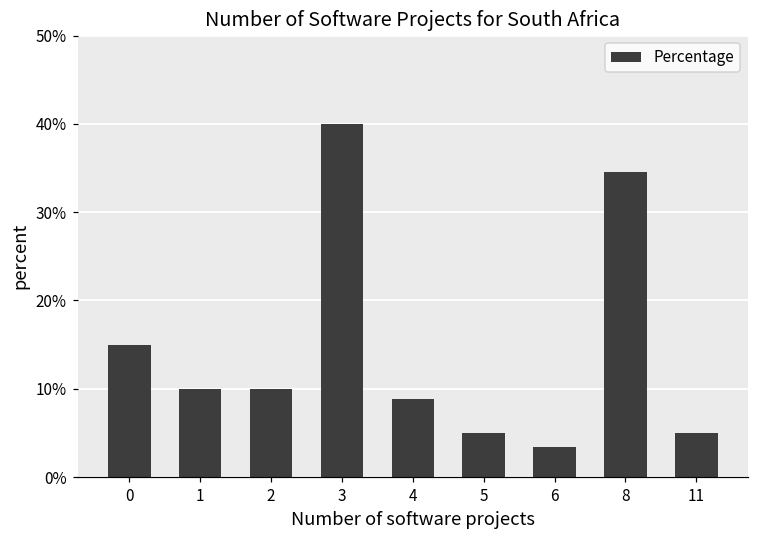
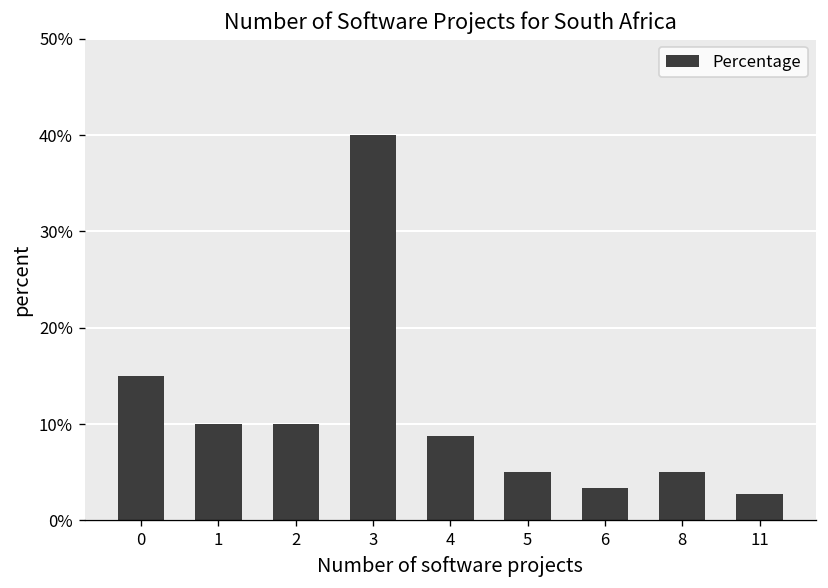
  {
    "0": "15%",
    "1": "10%",
    "2": "10%",
    "3": "40%",
    "4": "9%",
    "5": "5%",
    "6": "3%",
-   "8": "35%",
-   "11": "5%"
+   "8": "5%",
+   "11": "3%"
  }
